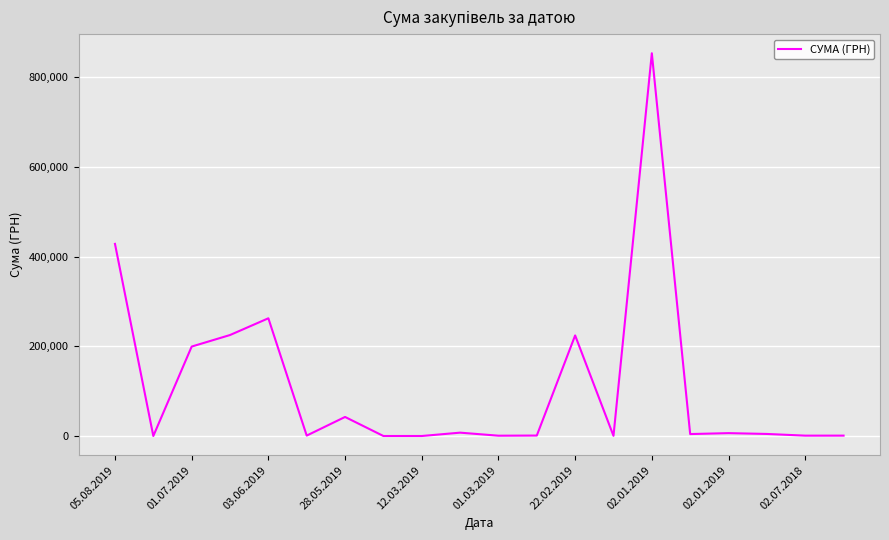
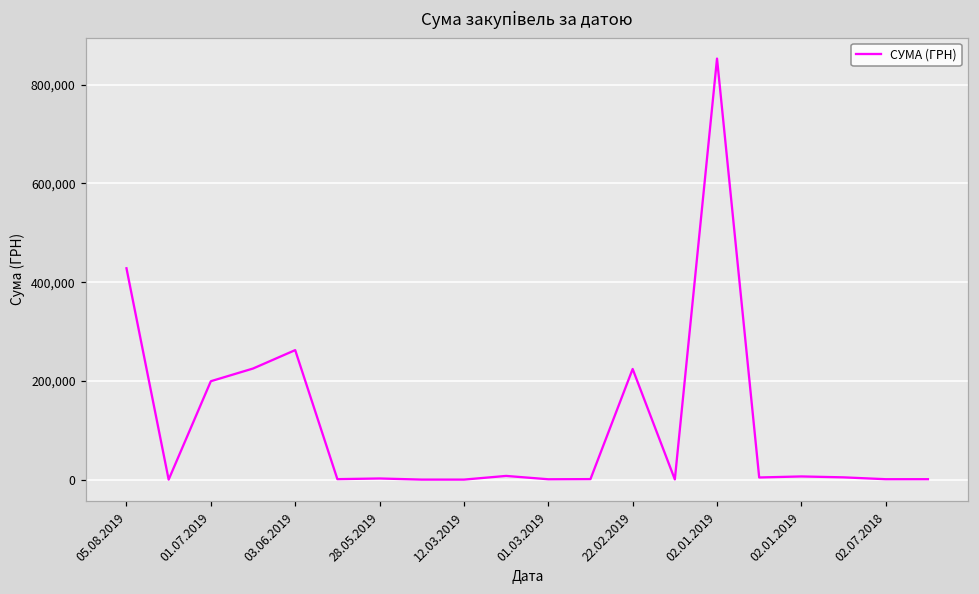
  {
    "05.08.2019": "430,000",
    "01.07.2019": "200,000",
-   "28.05.2019": "40,000",
+   "28.05.2019": "0",
    "12.03.2019": "0",
    "01.03.2019": "0",
    "22.02.2019": "220,000",
    "02.07.2018": "0"
  }
